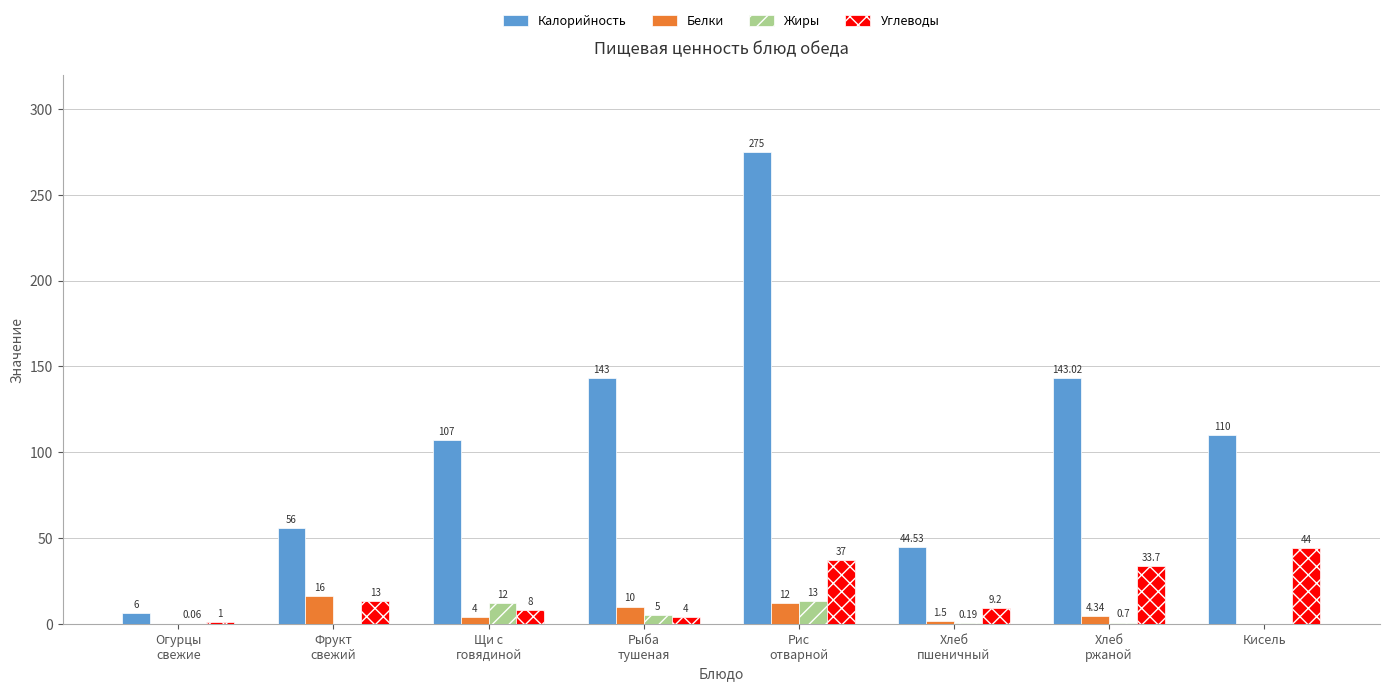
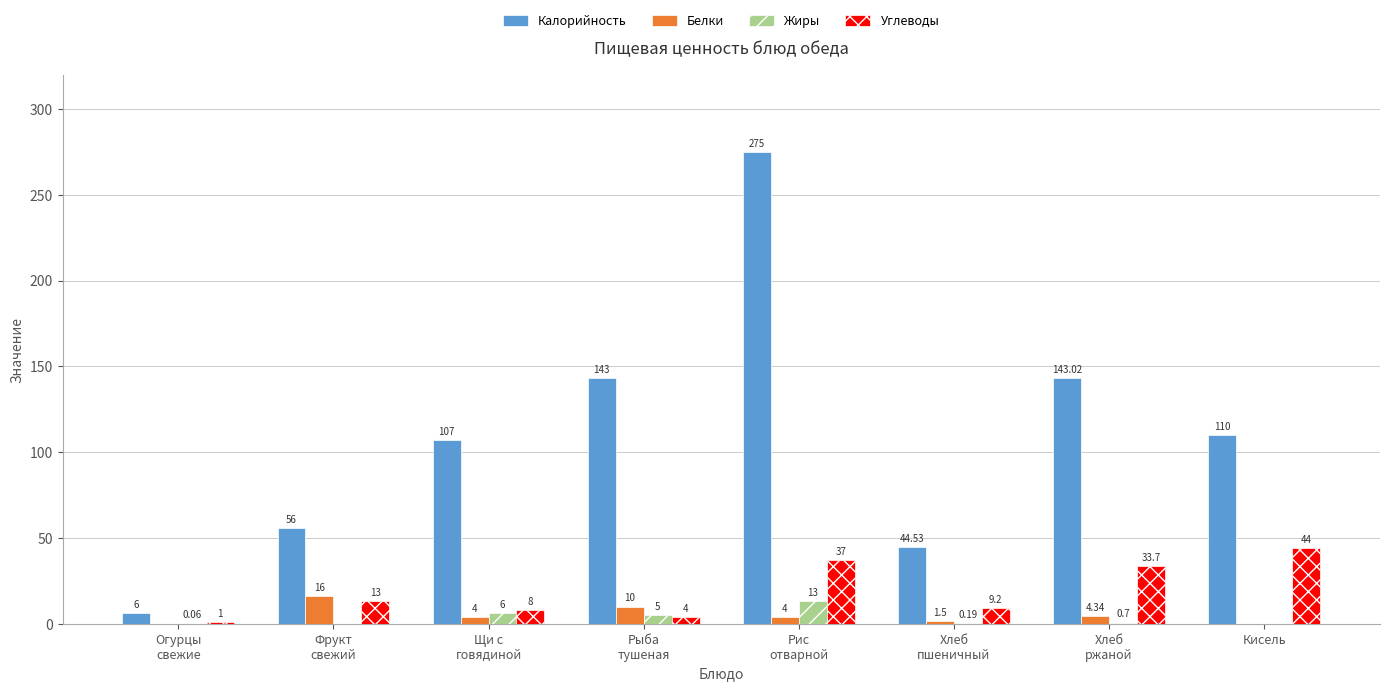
  {
    "Калорийность": {
      "Огурцы свежие": 6,
      "Фрукт свежий": 56,
      "Щи с говядиной": 107,
      "Рыба тушеная": 143,
      "Рис отварной": 275,
      "Хлеб пшеничный": 44.53,
      "Хлеб ржаной": 143.02,
      "Кисель": 110
    },
    "Белки": {
      "Фрукт свежий": 16,
      "Щи с говядиной": 4,
      "Рыба тушеная": 10,
-     "Рис отварной": 12,
+     "Рис отварной": 4,
      "Хлеб пшеничный": 1.5,
      "Хлеб ржаной": 4.34
    },
    "Жиры": {
      "Огурцы свежие": 0.06,
-     "Щи с говядиной": 12,
+     "Щи с говядиной": 6,
      "Рыба тушеная": 5,
      "Рис отварной": 13,
      "Хлеб пшеничный": 0.19,
      "Хлеб ржаной": 0.7
    },
    "Углеводы": {
      "Огурцы свежие": 1,
      "Фрукт свежий": 13,
      "Щи с говядиной": 8,
      "Рыба тушеная": 4,
      "Рис отварной": 37,
      "Хлеб пшеничный": 9.2,
      "Хлеб ржаной": 33.7,
      "Кисель": 44
    }
  }
